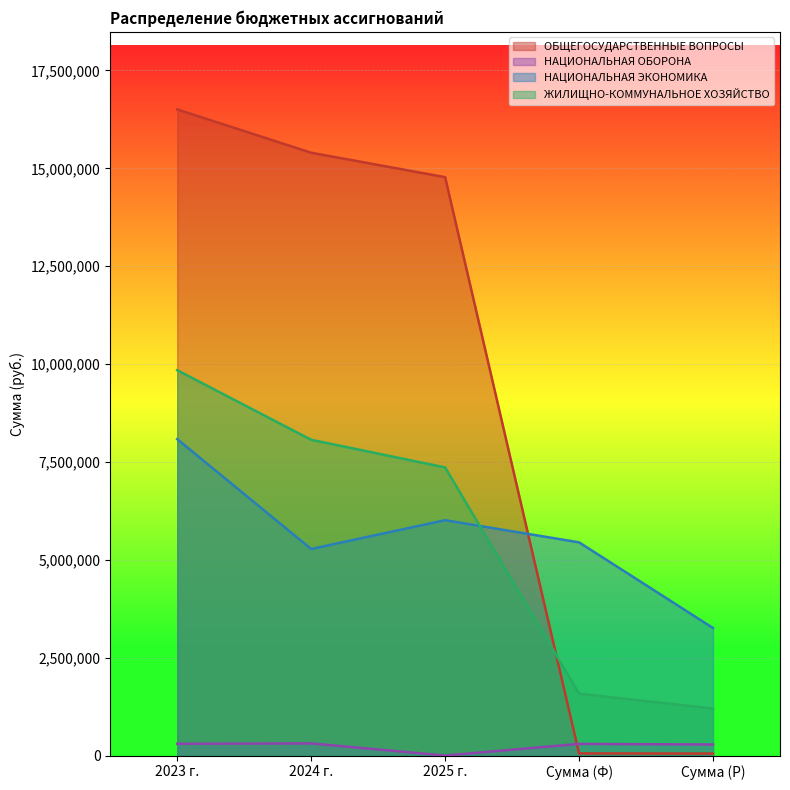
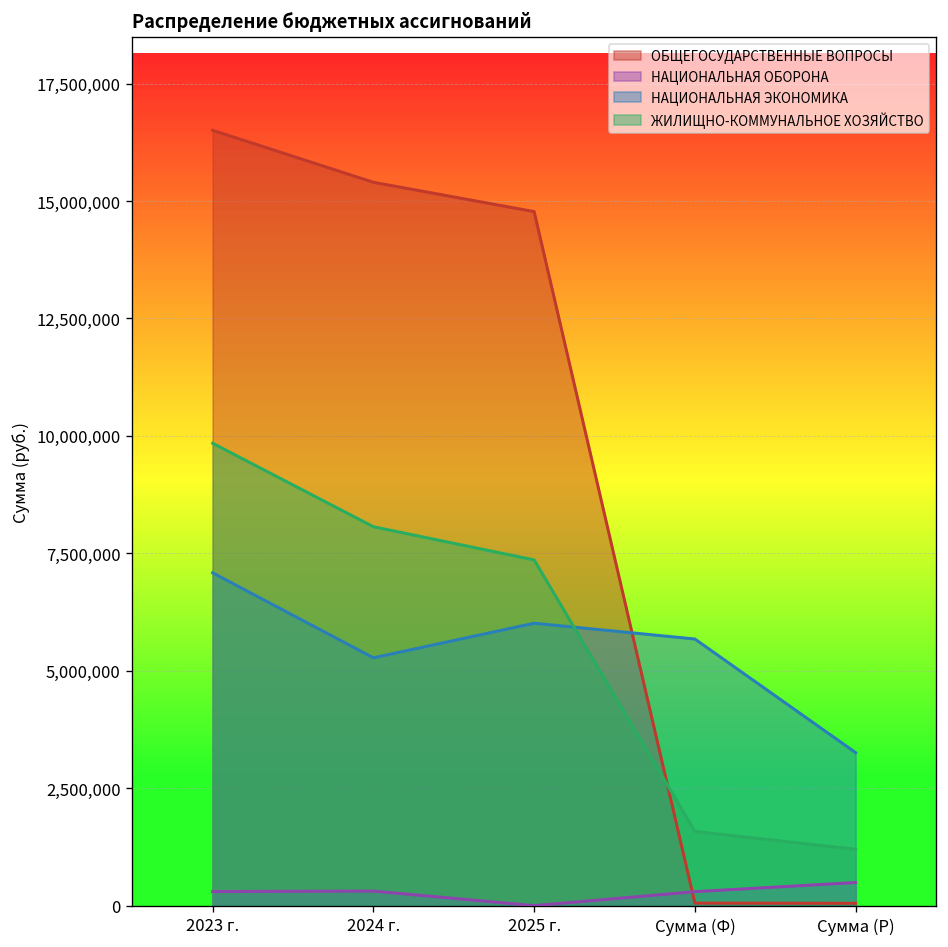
  {
    "ОБЩЕГОСУДАРСТВЕННЫЕ ВОПРОСЫ": {
      "2023 г.": "16,500,000",
      "2024 г.": "15,400,000",
      "2025 г.": "14,800,000",
      "Сумма (Ф)": "100,000",
      "Сумма (Р)": "100,000"
    },
    "НАЦИОНАЛЬНАЯ ОБОРОНА": {
      "2023 г.": "300,000",
      "2024 г.": "300,000",
      "2025 г.": "0",
      "Сумма (Ф)": "300,000",
-     "Сумма (Р)": "300,000"
+     "Сумма (Р)": "500,000"
    },
    "НАЦИОНАЛЬНАЯ ЭКОНОМИКА": {
-     "2023 г.": "8,100,000",
+     "2023 г.": "7,100,000",
      "2024 г.": "5,300,000",
      "2025 г.": "6,000,000",
-     "Сумма (Ф)": "5,400,000",
+     "Сумма (Ф)": "5,700,000",
      "Сумма (Р)": "3,300,000"
    },
    "ЖИЛИЩНО-КОММУНАЛЬНОЕ ХОЗЯЙСТВО": {
      "2023 г.": "9,800,000",
      "2024 г.": "8,100,000",
      "2025 г.": "7,400,000",
      "Сумма (Ф)": "1,600,000",
      "Сумма (Р)": "1,200,000"
    }
  }
